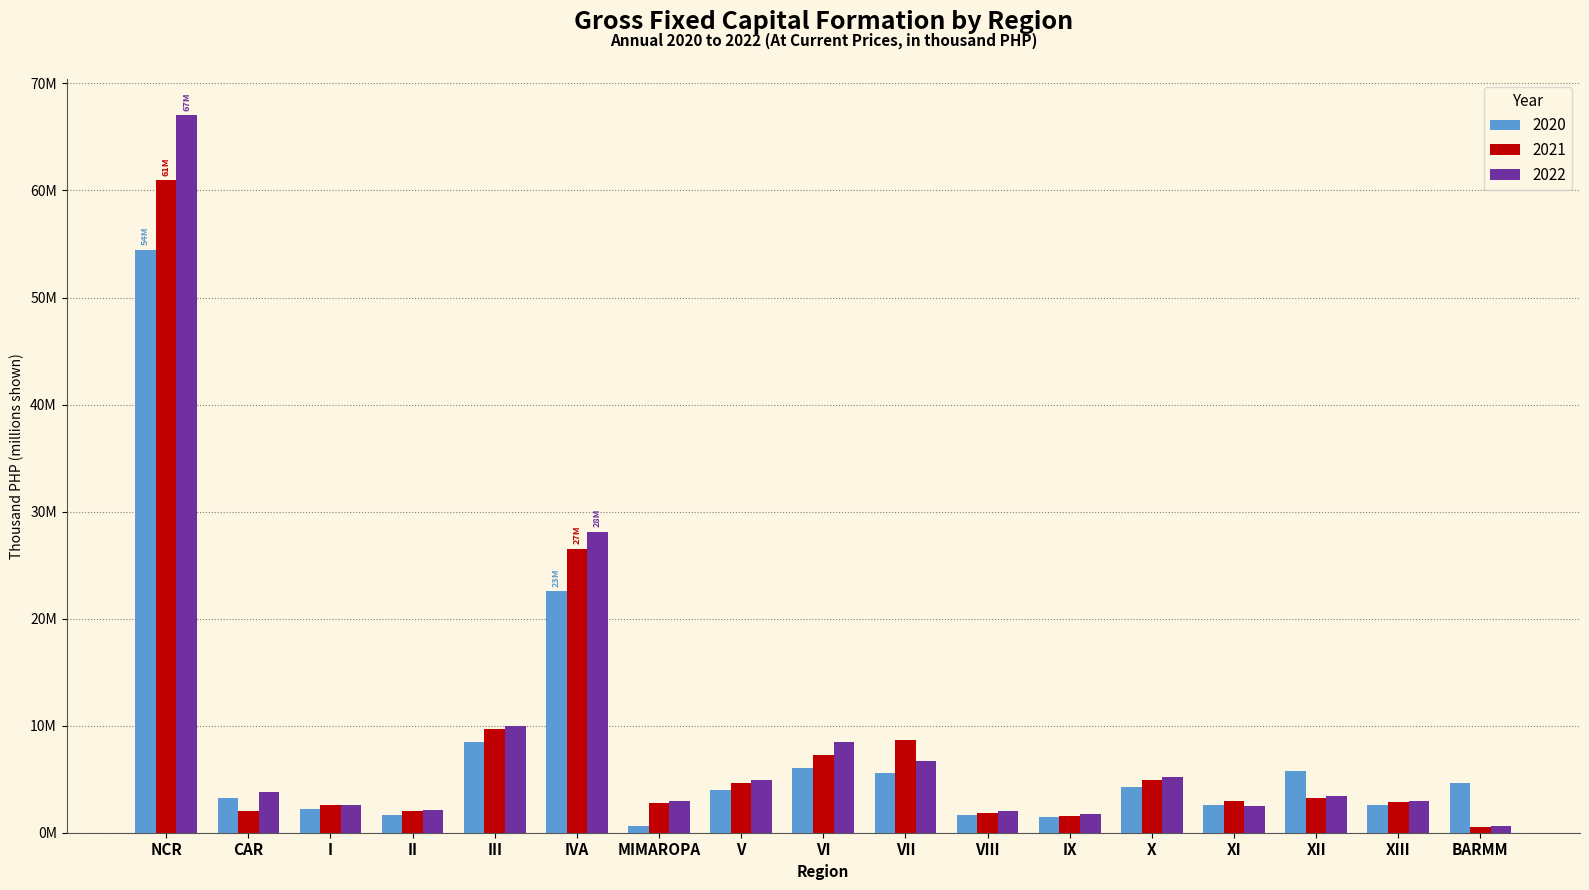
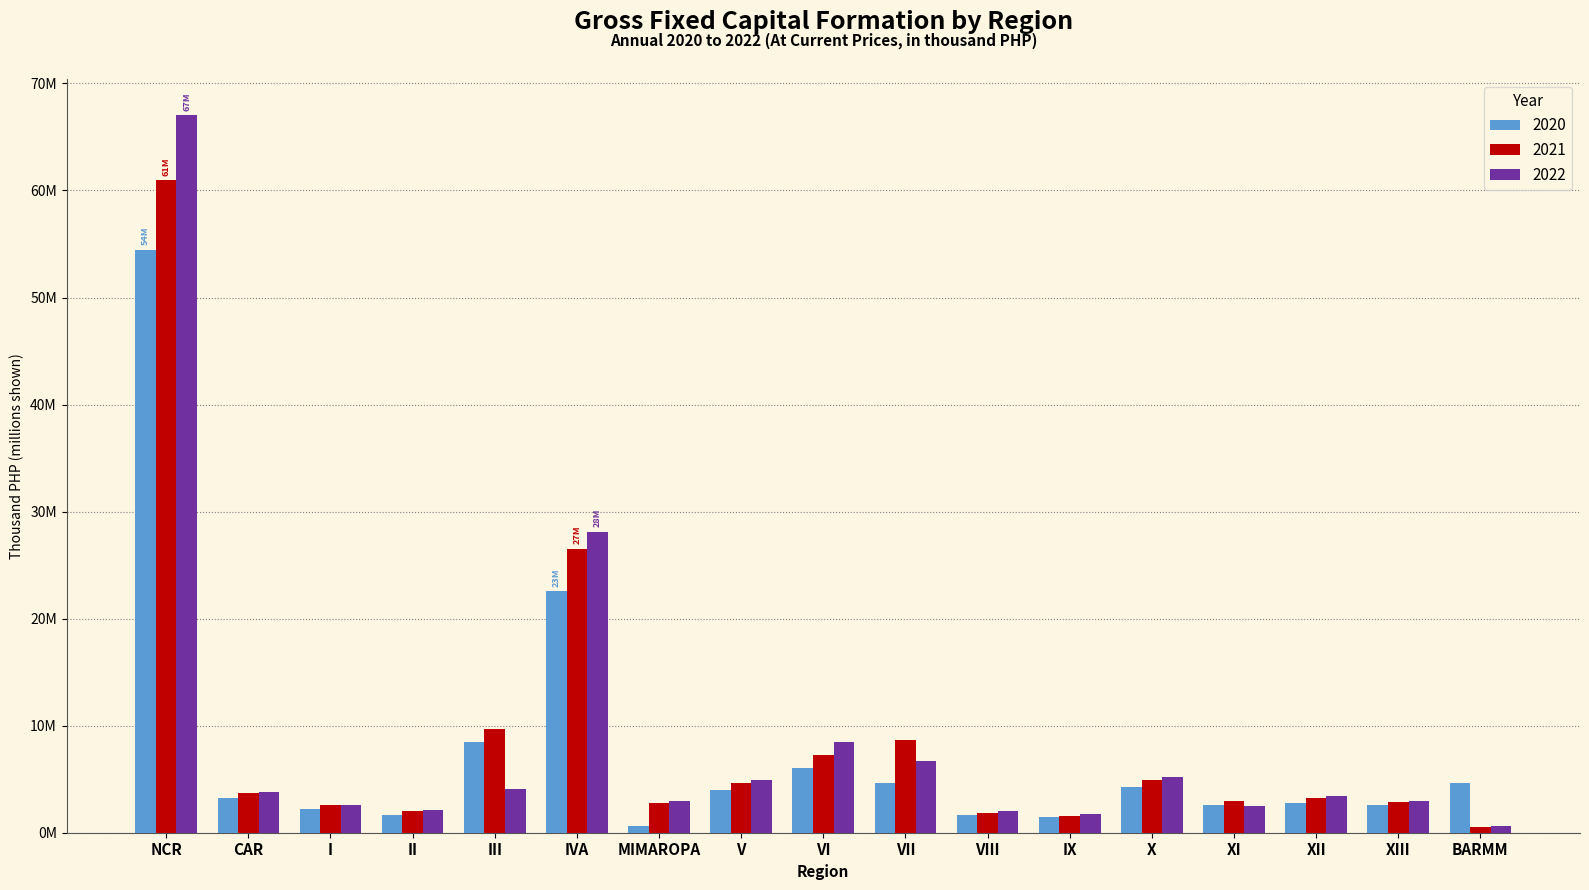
  {
    "2020": {
      "CAR": 3300000,
      "I": 2200000,
      "II": 1700000,
      "III": 8400000,
      "MIMAROPA": 600000,
      "V": 4000000,
      "VI": 6000000,
-     "VII": 5600000,
+     "VII": 4700000,
      "VIII": 1700000,
      "IX": 1400000,
      "X": 4300000,
      "XI": 2600000,
-     "XII": 5800000,
+     "XII": 2800000,
      "XIII": 2600000,
      "BARMM": 4700000
    },
    "2021": {
-     "CAR": 2100000,
+     "CAR": 3700000,
      "I": 2600000,
      "II": 2000000,
      "III": 9700000,
      "MIMAROPA": 2800000,
      "V": 4700000,
      "VI": 7200000,
      "VII": 8700000,
      "VIII": 1800000,
      "IX": 1600000,
      "X": 4900000,
      "XI": 2900000,
      "XII": 3300000,
      "XIII": 2900000,
      "BARMM": 600000
    },
    "2022": {
      "CAR": 3800000,
      "I": 2600000,
      "II": 2100000,
-     "III": 10000000,
+     "III": 4100000,
      "MIMAROPA": 3000000,
      "V": 4900000,
      "VI": 8500000,
      "VII": 6700000,
      "VIII": 2000000,
      "IX": 1700000,
      "X": 5200000,
      "XI": 2500000,
      "XII": 3400000,
      "XIII": 3000000,
      "BARMM": 600000
    }
  }
